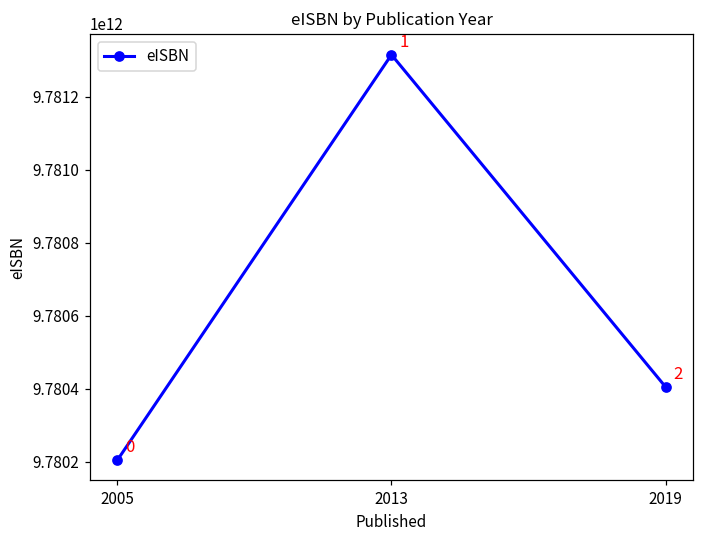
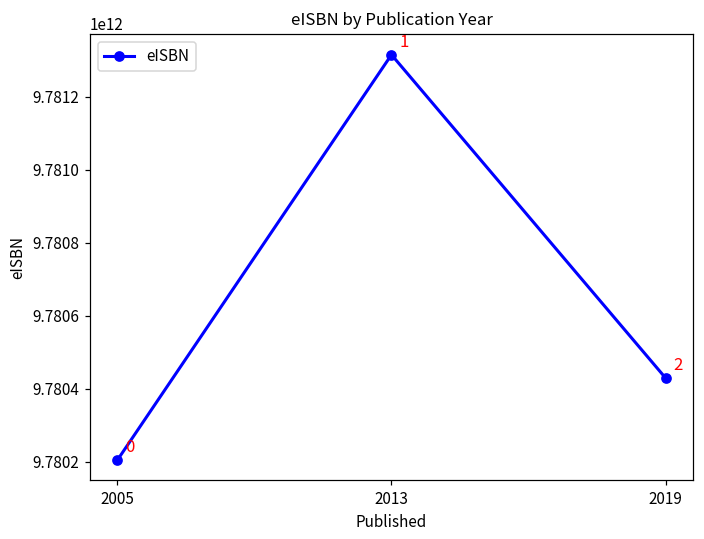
  {
-   "2019": 9780400000000
+   "2019": 9780430000000
  }
